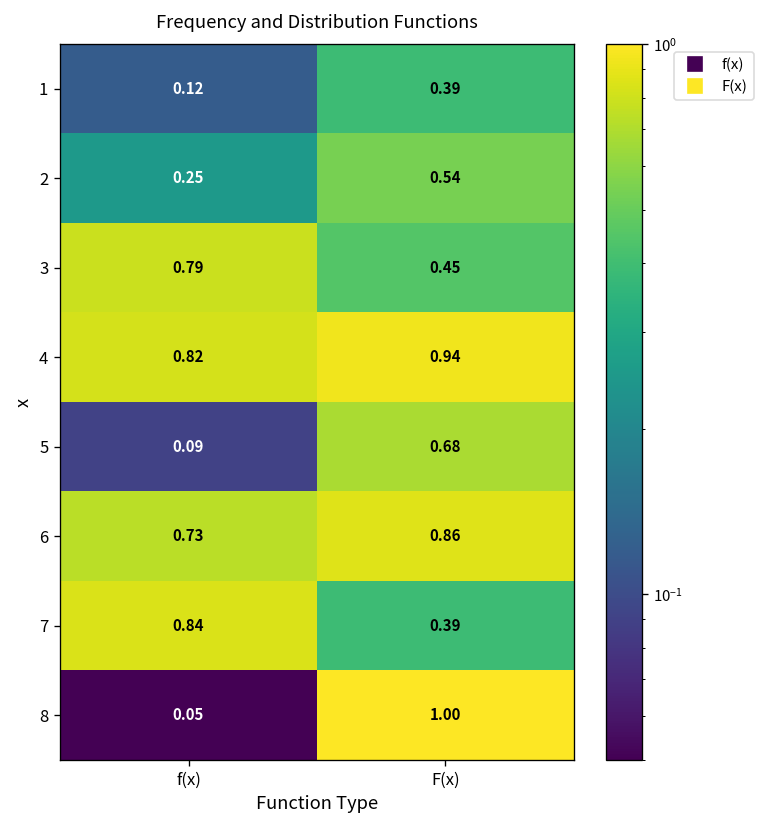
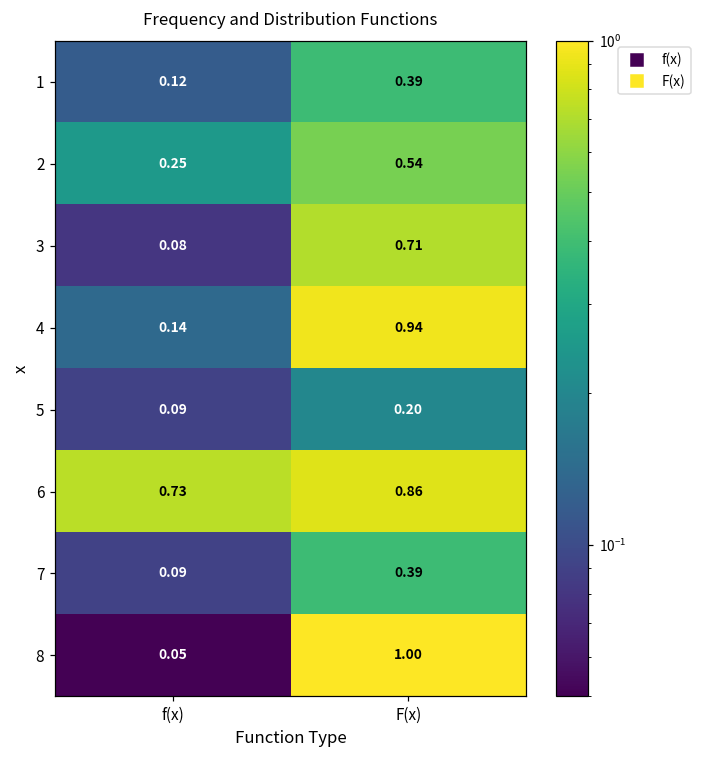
  {
    "1": {
      "f(x)": 0.12,
      "F(x)": 0.39
    },
    "2": {
      "f(x)": 0.25,
      "F(x)": 0.54
    },
    "3": {
-     "f(x)": 0.79,
-     "F(x)": 0.45
+     "f(x)": 0.08,
+     "F(x)": 0.71
    },
    "4": {
-     "f(x)": 0.82,
+     "f(x)": 0.14,
      "F(x)": 0.94
    },
    "5": {
      "f(x)": 0.09,
-     "F(x)": 0.68
+     "F(x)": 0.20
    },
    "6": {
      "f(x)": 0.73,
      "F(x)": 0.86
    },
    "7": {
-     "f(x)": 0.84,
+     "f(x)": 0.09,
      "F(x)": 0.39
    },
    "8": {
      "f(x)": 0.05,
      "F(x)": 1.00
    }
  }
